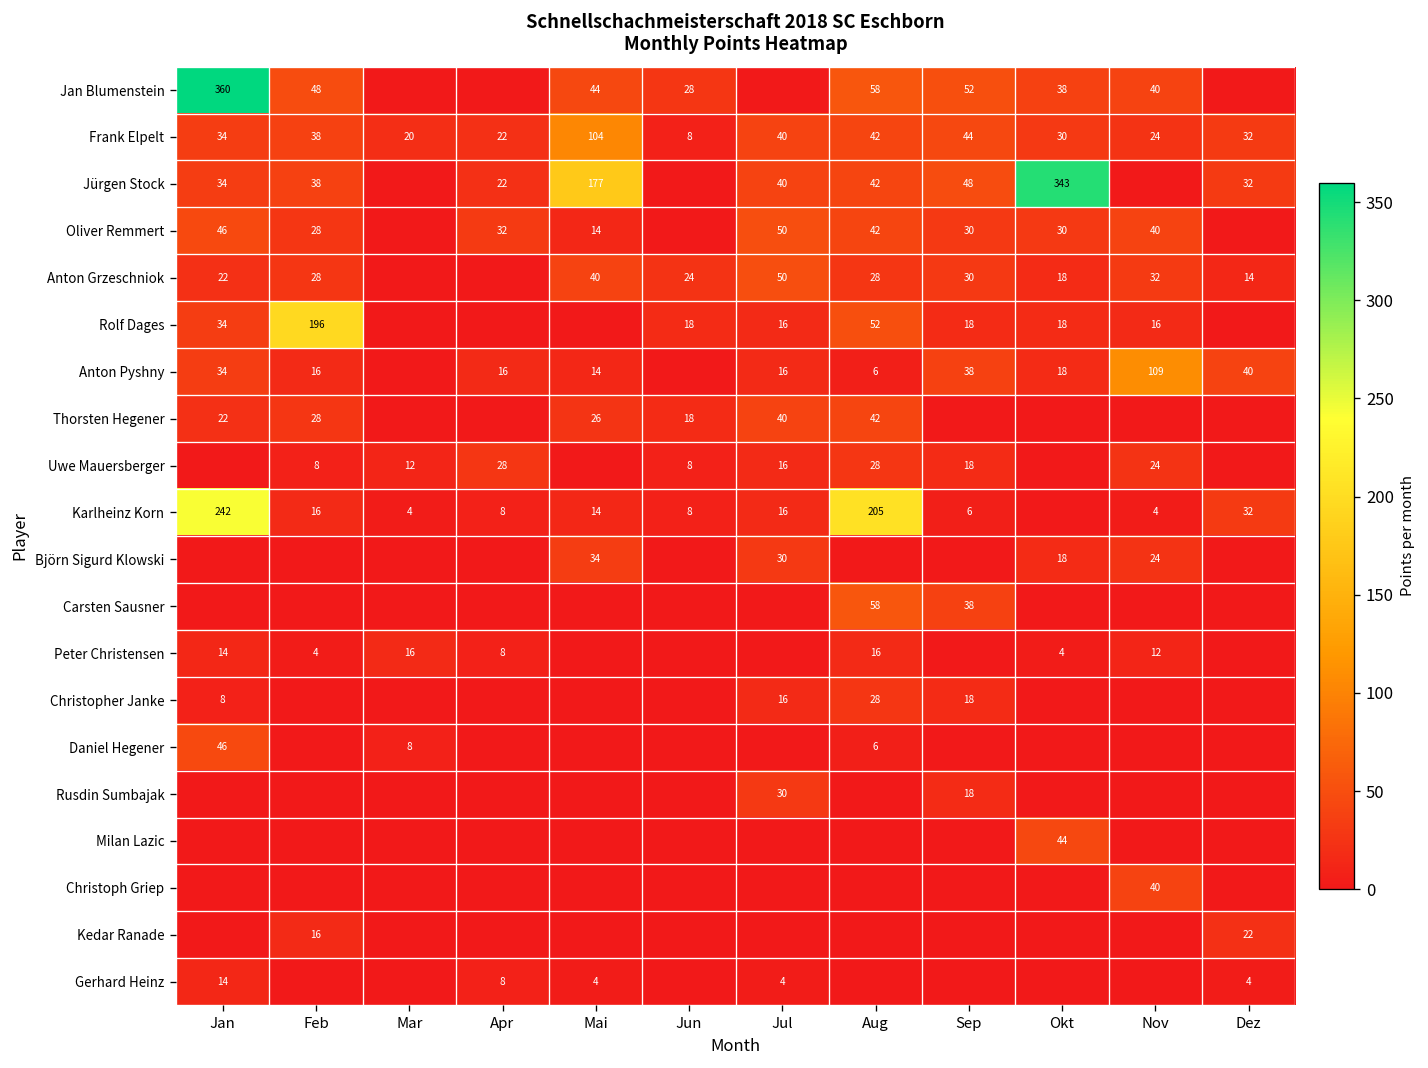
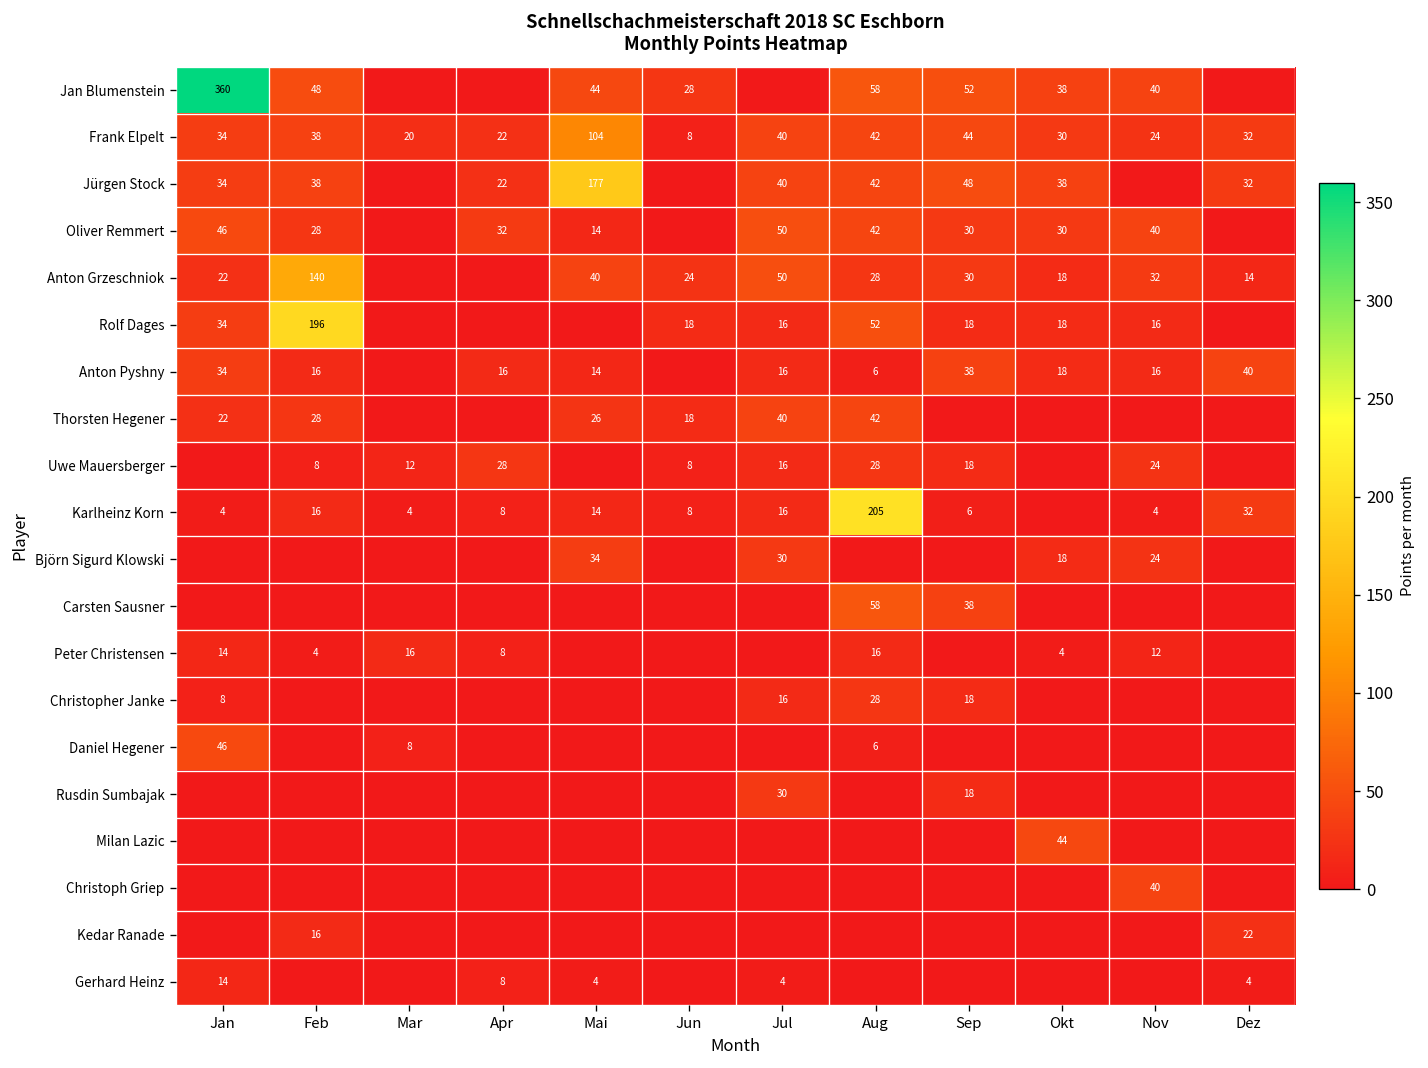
  {
    "Jan Blumenstein": {
      "Jan": 360,
      "Feb": 48,
      "Mai": 44,
      "Jun": 28,
      "Aug": 58,
      "Sep": 52,
      "Okt": 38,
      "Nov": 40
    },
    "Frank Elpelt": {
      "Jan": 34,
      "Feb": 38,
      "Mar": 20,
      "Apr": 22,
      "Mai": 104,
      "Jun": 8,
      "Jul": 40,
      "Aug": 42,
      "Sep": 44,
      "Okt": 30,
      "Nov": 24,
      "Dez": 32
    },
    "Jürgen Stock": {
      "Jan": 34,
      "Feb": 38,
      "Apr": 22,
      "Mai": 177,
      "Jul": 40,
      "Aug": 42,
      "Sep": 48,
-     "Okt": 343,
+     "Okt": 38,
      "Dez": 32
    },
    "Oliver Remmert": {
      "Jan": 46,
      "Feb": 28,
      "Apr": 32,
      "Mai": 14,
      "Jul": 50,
      "Aug": 42,
      "Sep": 30,
      "Okt": 30,
      "Nov": 40
    },
    "Anton Grzeschniok": {
      "Jan": 22,
-     "Feb": 28,
+     "Feb": 140,
      "Mai": 40,
      "Jun": 24,
      "Jul": 50,
      "Aug": 28,
      "Sep": 30,
      "Okt": 18,
      "Nov": 32,
      "Dez": 14
    },
    "Rolf Dages": {
      "Jan": 34,
      "Feb": 196,
      "Jun": 18,
      "Jul": 16,
      "Aug": 52,
      "Sep": 18,
      "Okt": 18,
      "Nov": 16
    },
    "Anton Pyshny": {
      "Jan": 34,
      "Feb": 16,
      "Apr": 16,
      "Mai": 14,
      "Jul": 16,
      "Aug": 6,
      "Sep": 38,
      "Okt": 18,
-     "Nov": 109,
+     "Nov": 16,
      "Dez": 40
    },
    "Thorsten Hegener": {
      "Jan": 22,
      "Feb": 28,
      "Mai": 26,
      "Jun": 18,
      "Jul": 40,
      "Aug": 42
    },
    "Uwe Mauersberger": {
      "Feb": 8,
      "Mar": 12,
      "Apr": 28,
      "Jun": 8,
      "Jul": 16,
      "Aug": 28,
      "Sep": 18,
      "Nov": 24
    },
    "Karlheinz Korn": {
-     "Jan": 242,
+     "Jan": 4,
      "Feb": 16,
      "Mar": 4,
      "Apr": 8,
      "Mai": 14,
      "Jun": 8,
      "Jul": 16,
      "Aug": 205,
      "Sep": 6,
      "Nov": 4,
      "Dez": 32
    },
    "Björn Sigurd Klowski": {
      "Mai": 34,
      "Jul": 30,
      "Okt": 18,
      "Nov": 24
    },
    "Carsten Sausner": {
      "Aug": 58,
      "Sep": 38
    },
    "Peter Christensen": {
      "Jan": 14,
      "Feb": 4,
      "Mar": 16,
      "Apr": 8,
      "Aug": 16,
      "Okt": 4,
      "Nov": 12
    },
    "Christopher Janke": {
      "Jan": 8,
      "Jul": 16,
      "Aug": 28,
      "Sep": 18
    },
    "Daniel Hegener": {
      "Jan": 46,
      "Mar": 8,
      "Aug": 6
    },
    "Rusdin Sumbajak": {
      "Jul": 30,
      "Sep": 18
    },
    "Milan Lazic": {
      "Okt": 44
    },
    "Christoph Griep": {
      "Nov": 40
    },
    "Kedar Ranade": {
      "Feb": 16,
      "Dez": 22
    },
    "Gerhard Heinz": {
      "Jan": 14,
      "Apr": 8,
      "Mai": 4,
      "Jul": 4,
      "Dez": 4
    }
  }
